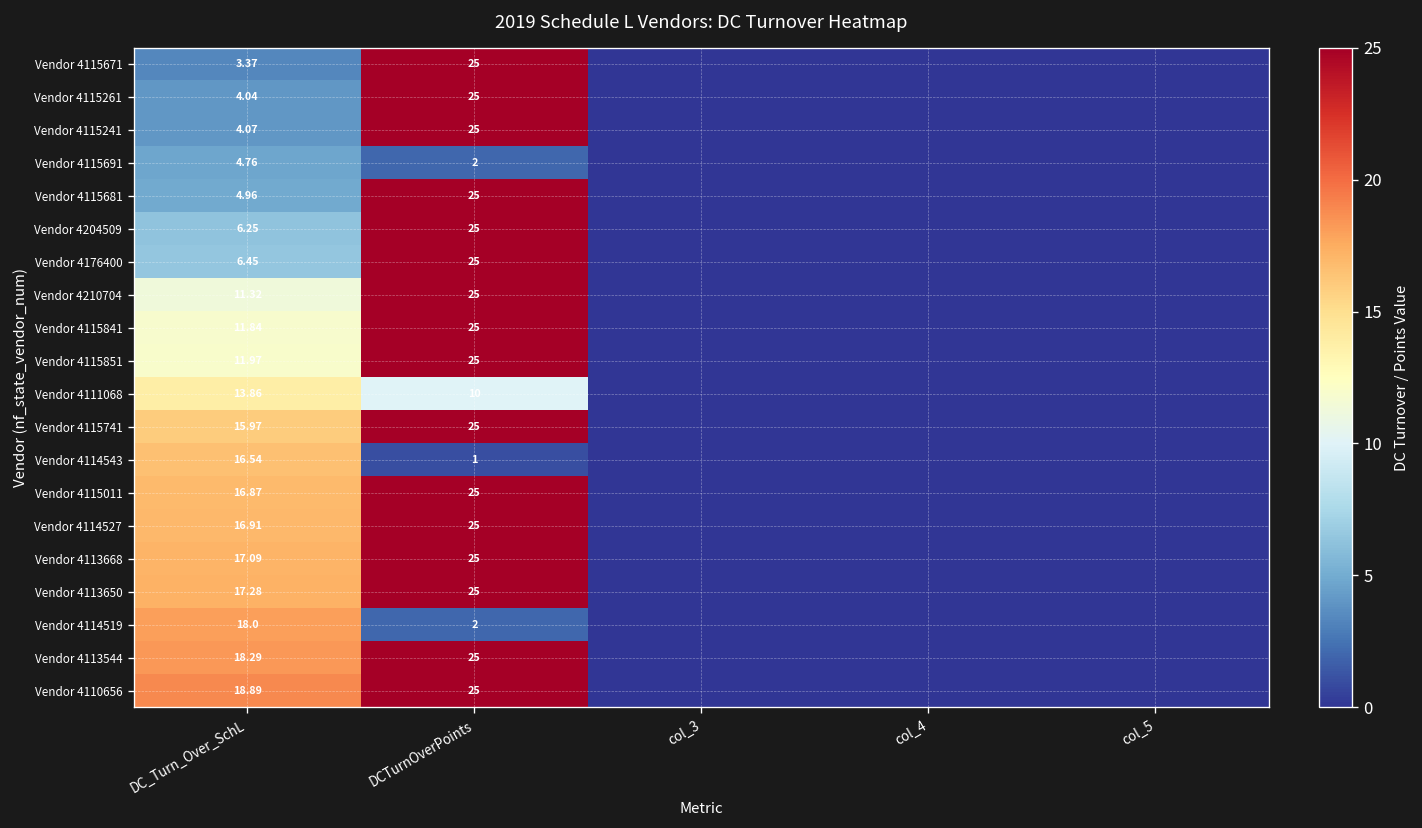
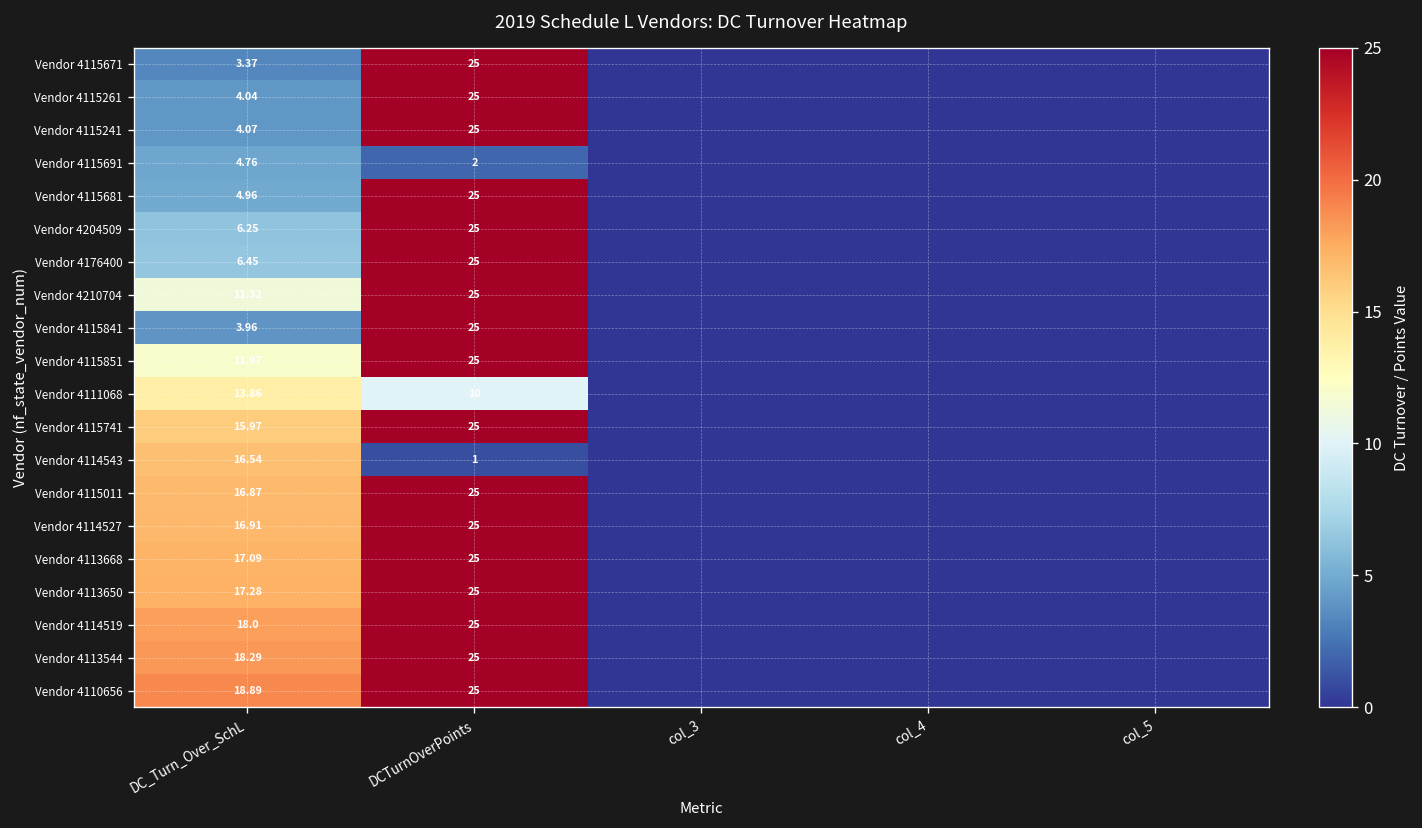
  {
    "Vendor 4115671": {
      "DC_Turn_Over_SchL": 3.37,
      "DCTurnOverPoints": 25
    },
    "Vendor 4115261": {
      "DC_Turn_Over_SchL": 4.04,
      "DCTurnOverPoints": 25
    },
    "Vendor 4115241": {
      "DC_Turn_Over_SchL": 4.07,
      "DCTurnOverPoints": 25
    },
    "Vendor 4115691": {
      "DC_Turn_Over_SchL": 4.76,
      "DCTurnOverPoints": 2
    },
    "Vendor 4115681": {
      "DC_Turn_Over_SchL": 4.96,
      "DCTurnOverPoints": 25
    },
    "Vendor 4204509": {
      "DC_Turn_Over_SchL": 6.25,
      "DCTurnOverPoints": 25
    },
    "Vendor 4176400": {
      "DC_Turn_Over_SchL": 6.45,
      "DCTurnOverPoints": 25
    },
    "Vendor 4210704": {
      "DCTurnOverPoints": 25
    },
    "Vendor 4115841": {
-     "DC_Turn_Over_SchL": 11.84,
+     "DC_Turn_Over_SchL": 3.96,
      "DCTurnOverPoints": 25
    },
    "Vendor 4115851": {
      "DC_Turn_Over_SchL": 11.97,
      "DCTurnOverPoints": 25
    },
    "Vendor 4111068": {
      "DC_Turn_Over_SchL": 13.86
    },
    "Vendor 4115741": {
      "DC_Turn_Over_SchL": 15.97,
      "DCTurnOverPoints": 25
    },
    "Vendor 4114543": {
      "DC_Turn_Over_SchL": 16.54,
      "DCTurnOverPoints": 1
    },
    "Vendor 4115011": {
      "DC_Turn_Over_SchL": 16.87,
      "DCTurnOverPoints": 25
    },
    "Vendor 4114527": {
      "DC_Turn_Over_SchL": 16.91,
      "DCTurnOverPoints": 25
    },
    "Vendor 4113668": {
      "DC_Turn_Over_SchL": 17.09,
      "DCTurnOverPoints": 25
    },
    "Vendor 4113650": {
      "DC_Turn_Over_SchL": 17.28,
      "DCTurnOverPoints": 25
    },
    "Vendor 4114519": {
      "DC_Turn_Over_SchL": 18.0,
-     "DCTurnOverPoints": 2
+     "DCTurnOverPoints": 25
    },
    "Vendor 4113544": {
      "DC_Turn_Over_SchL": 18.29,
      "DCTurnOverPoints": 25
    },
    "Vendor 4110656": {
      "DC_Turn_Over_SchL": 18.89,
      "DCTurnOverPoints": 25
    }
  }
